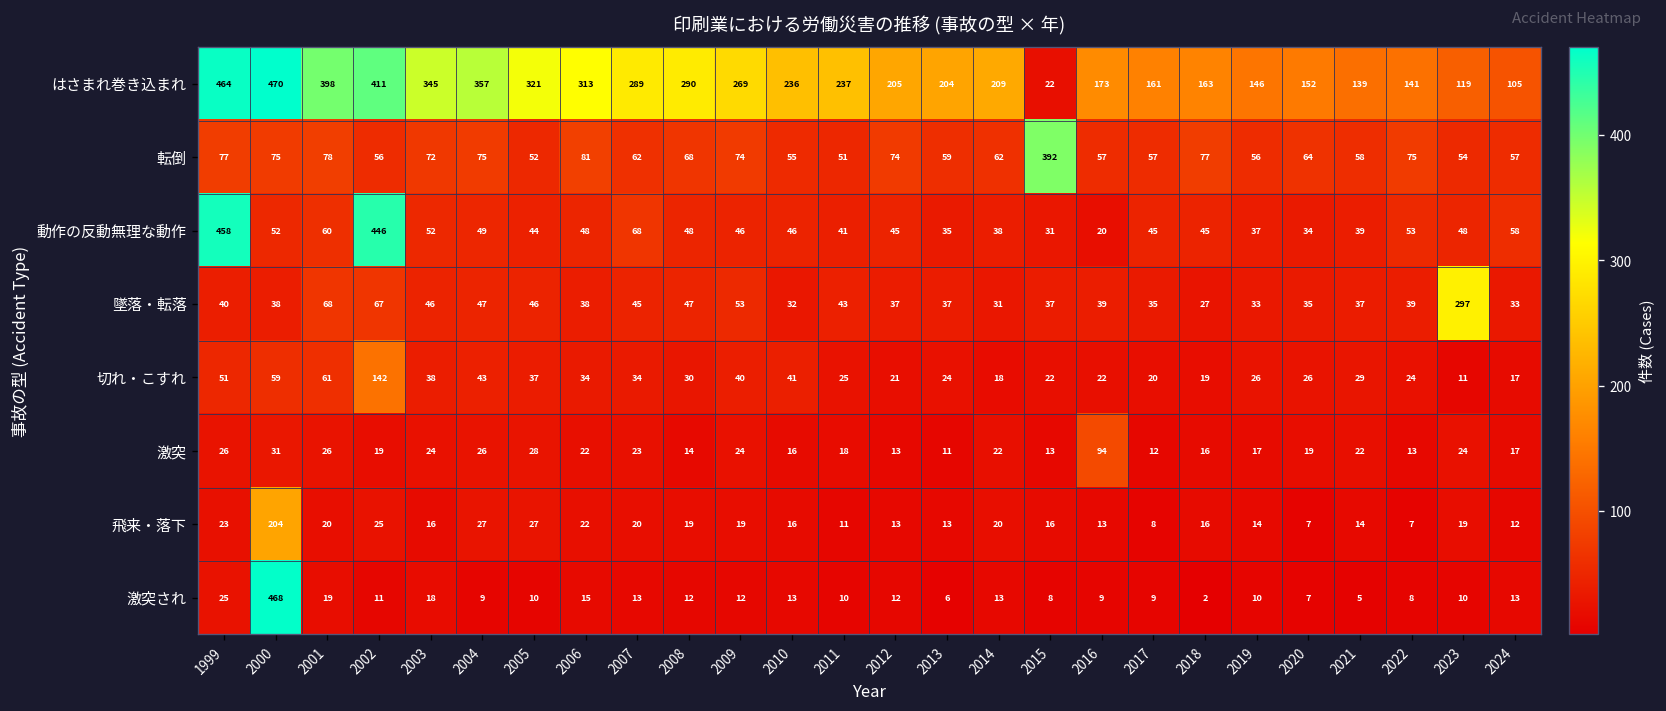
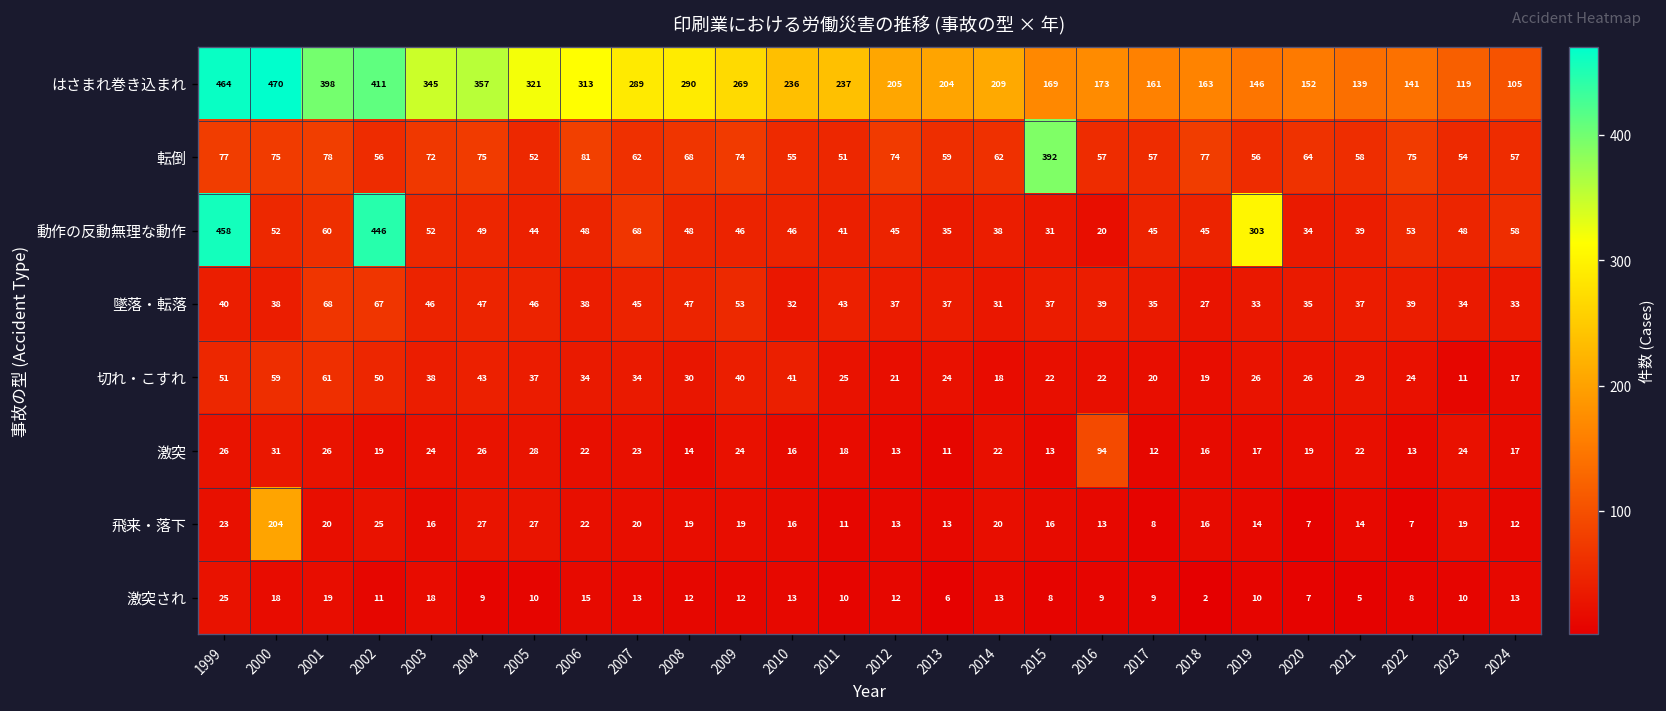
  {
    "はさまれ巻き込まれ": {
      "1999": 464,
      "2000": 470,
      "2001": 398,
      "2002": 411,
      "2003": 345,
      "2004": 357,
      "2005": 321,
      "2006": 313,
      "2007": 289,
      "2008": 290,
      "2009": 269,
      "2010": 236,
      "2011": 237,
      "2012": 205,
      "2013": 204,
      "2014": 209,
-     "2015": 22,
+     "2015": 169,
      "2016": 173,
      "2017": 161,
      "2018": 163,
      "2019": 146,
      "2020": 152,
      "2021": 139,
      "2022": 141,
      "2023": 119,
      "2024": 105
    },
    "動作の反動無理な動作": {
      "1999": 458,
      "2000": 52,
      "2001": 60,
      "2002": 446,
      "2003": 52,
      "2004": 49,
      "2005": 44,
      "2006": 48,
      "2007": 68,
      "2008": 48,
      "2009": 46,
      "2010": 46,
      "2011": 41,
      "2012": 45,
      "2013": 35,
      "2014": 38,
      "2015": 31,
      "2016": 20,
      "2017": 45,
      "2018": 45,
-     "2019": 37,
+     "2019": 303,
      "2020": 34,
      "2021": 39,
      "2022": 53,
      "2023": 48,
      "2024": 58
    },
    "墜落・転落": {
      "1999": 40,
      "2000": 38,
      "2001": 68,
      "2002": 67,
      "2003": 46,
      "2004": 47,
      "2005": 46,
      "2006": 38,
      "2007": 45,
      "2008": 47,
      "2009": 53,
      "2010": 32,
      "2011": 43,
      "2012": 37,
      "2013": 37,
      "2014": 31,
      "2015": 37,
      "2016": 39,
      "2017": 35,
      "2018": 27,
      "2019": 33,
      "2020": 35,
      "2021": 37,
      "2022": 39,
-     "2023": 297,
+     "2023": 34,
      "2024": 33
    },
    "切れ・こすれ": {
      "1999": 51,
      "2000": 59,
      "2001": 61,
-     "2002": 142,
+     "2002": 50,
      "2003": 38,
      "2004": 43,
      "2005": 37,
      "2006": 34,
      "2007": 34,
      "2008": 30,
      "2009": 40,
      "2010": 41,
      "2011": 25,
      "2012": 21,
      "2013": 24,
      "2014": 18,
      "2015": 22,
      "2016": 22,
      "2017": 20,
      "2018": 19,
      "2019": 26,
      "2020": 26,
      "2021": 29,
      "2022": 24,
      "2023": 11,
      "2024": 17
    },
    "激突され": {
      "1999": 25,
-     "2000": 468,
+     "2000": 18,
      "2001": 19,
      "2002": 11,
      "2003": 18,
      "2004": 9,
      "2005": 10,
      "2006": 15,
      "2007": 13,
      "2008": 12,
      "2009": 12,
      "2010": 13,
      "2011": 10,
      "2012": 12,
      "2013": 6,
      "2014": 13,
      "2015": 8,
      "2016": 9,
      "2017": 9,
      "2018": 2,
      "2019": 10,
      "2020": 7,
      "2021": 5,
      "2022": 8,
      "2023": 10,
      "2024": 13
    }
  }
